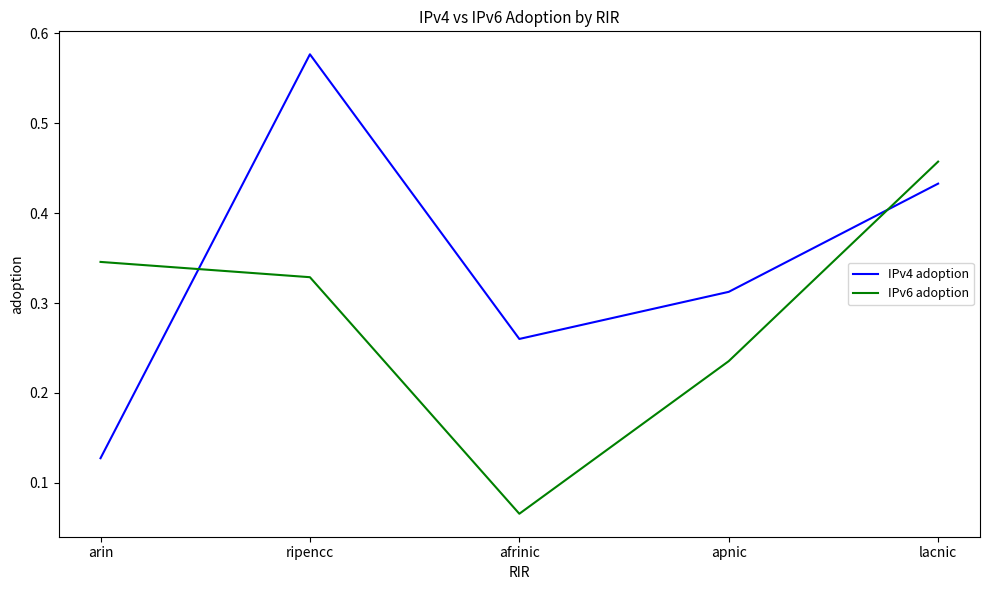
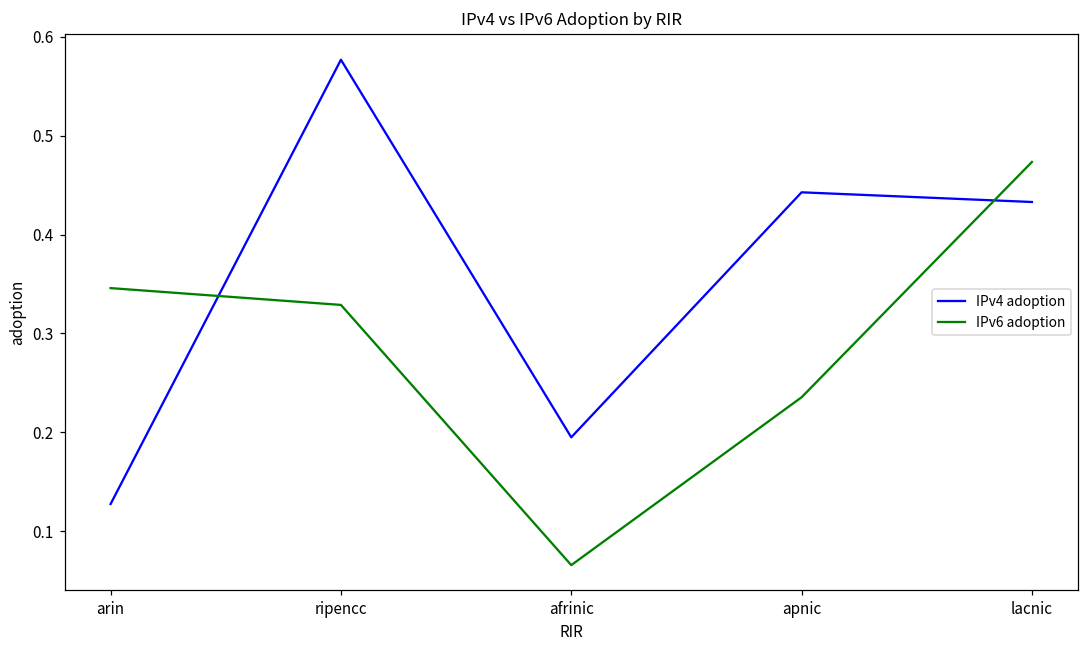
  {
    "IPv4 adoption": {
      "arin": 0.13,
      "ripencc": 0.58,
-     "afrinic": 0.26,
-     "apnic": 0.31,
+     "afrinic": 0.19,
+     "apnic": 0.44,
      "lacnic": 0.43
    },
    "IPv6 adoption": {
      "arin": 0.35,
      "ripencc": 0.33,
      "afrinic": 0.07,
      "apnic": 0.24,
-     "lacnic": 0.46
+     "lacnic": 0.47
    }
  }
